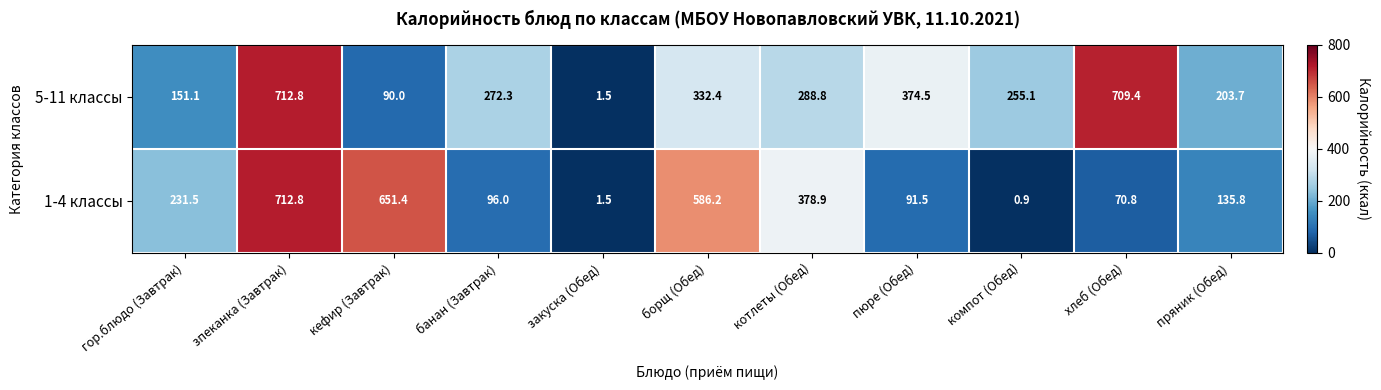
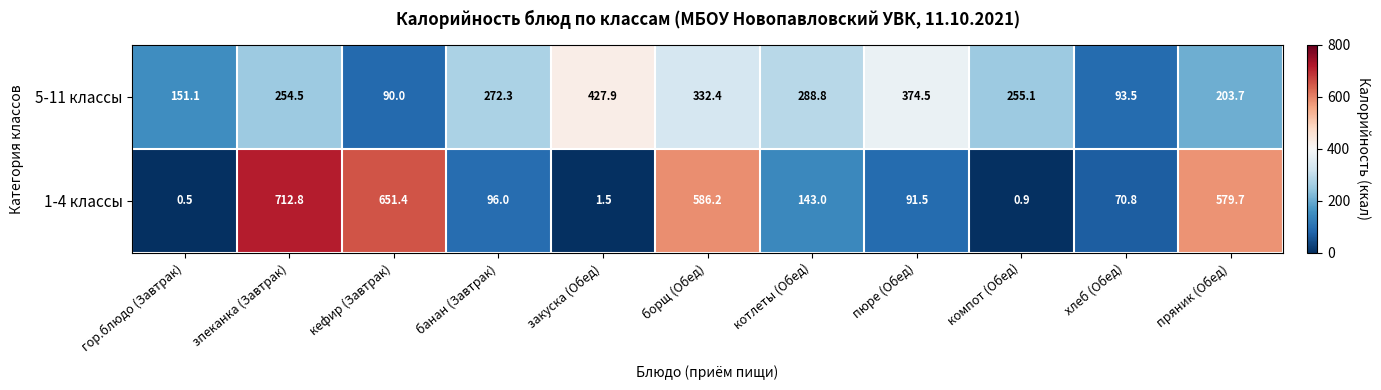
  {
    "5-11 классы": {
      "гор.блюдо (Завтрак)": 151.1,
-     "зпеканка (Завтрак)": 712.8,
+     "зпеканка (Завтрак)": 254.5,
      "кефир (Завтрак)": 90.0,
      "банан (Завтрак)": 272.3,
-     "закуска (Обед)": 1.5,
+     "закуска (Обед)": 427.9,
      "борщ (Обед)": 332.4,
      "котлеты (Обед)": 288.8,
      "пюре (Обед)": 374.5,
      "компот (Обед)": 255.1,
-     "хлеб (Обед)": 709.4,
+     "хлеб (Обед)": 93.5,
      "пряник (Обед)": 203.7
    },
    "1-4 классы": {
-     "гор.блюдо (Завтрак)": 231.5,
+     "гор.блюдо (Завтрак)": 0.5,
      "зпеканка (Завтрак)": 712.8,
      "кефир (Завтрак)": 651.4,
      "банан (Завтрак)": 96.0,
      "закуска (Обед)": 1.5,
      "борщ (Обед)": 586.2,
-     "котлеты (Обед)": 378.9,
+     "котлеты (Обед)": 143.0,
      "пюре (Обед)": 91.5,
      "компот (Обед)": 0.9,
      "хлеб (Обед)": 70.8,
-     "пряник (Обед)": 135.8
+     "пряник (Обед)": 579.7
    }
  }
